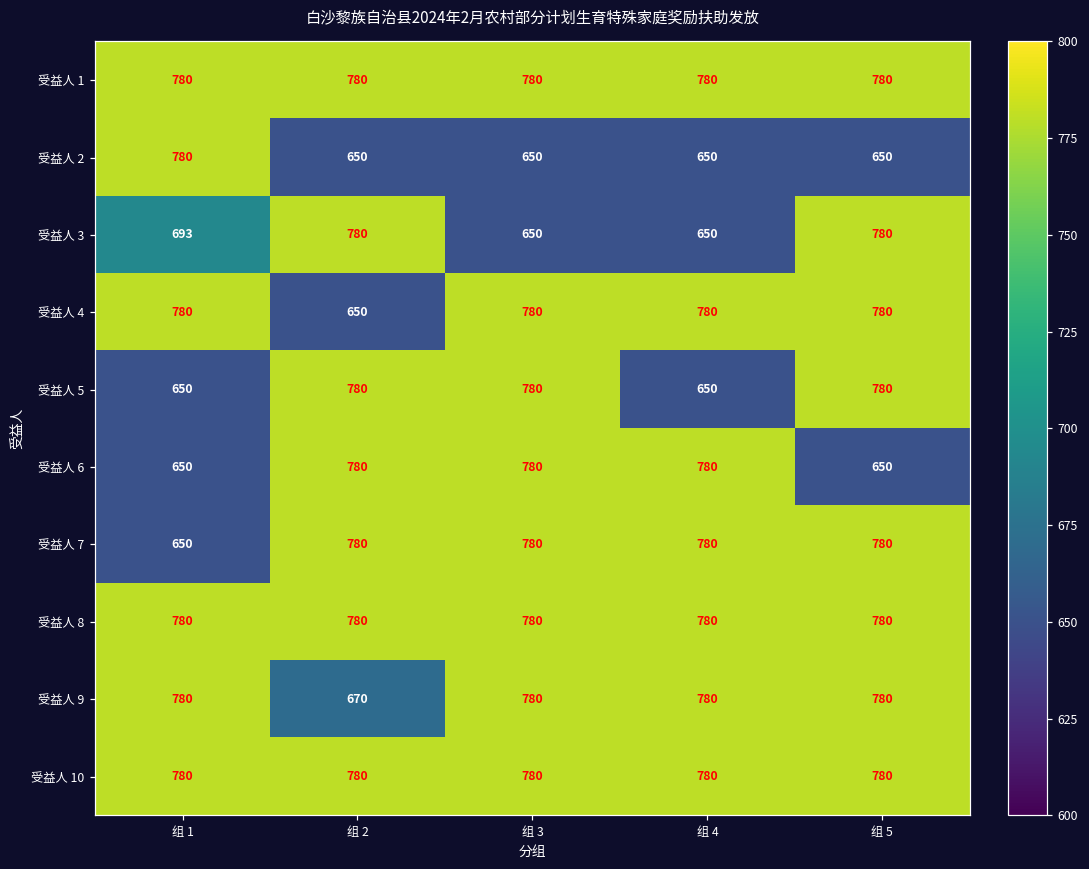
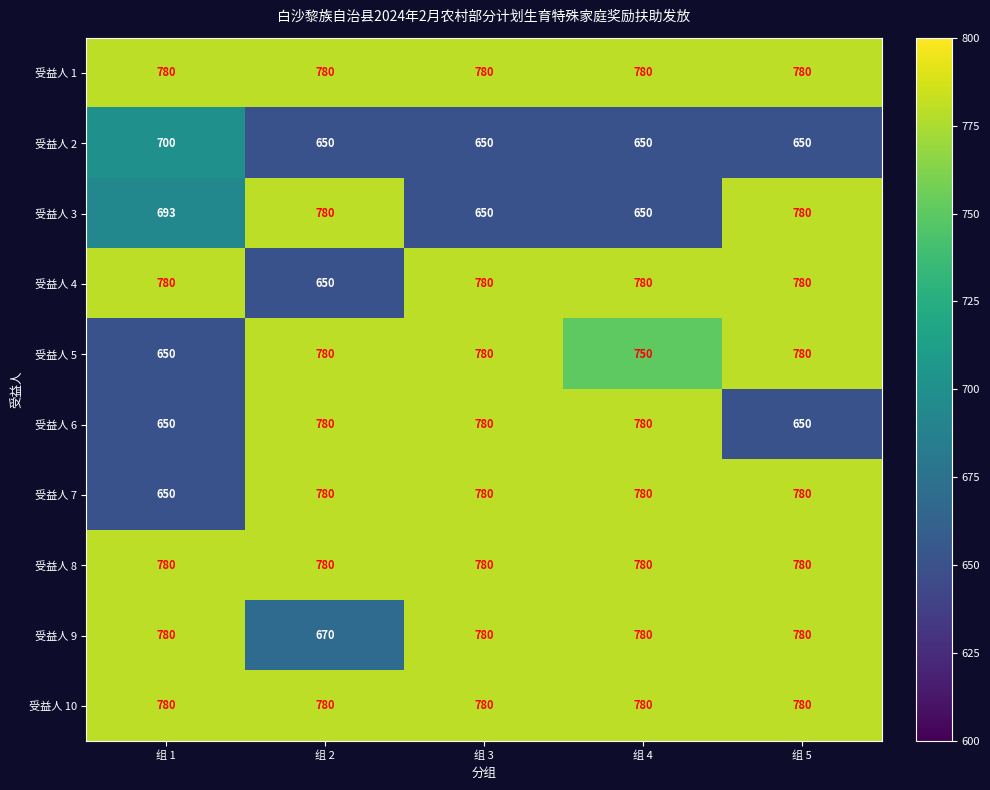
  {
    "受益人 1": {
      "组 1": 780,
      "组 2": 780,
      "组 3": 780,
      "组 4": 780,
      "组 5": 780
    },
    "受益人 2": {
-     "组 1": 780,
+     "组 1": 700,
      "组 2": 650,
      "组 3": 650,
      "组 4": 650,
      "组 5": 650
    },
    "受益人 3": {
      "组 1": 693,
      "组 2": 780,
      "组 3": 650,
      "组 4": 650,
      "组 5": 780
    },
    "受益人 4": {
      "组 1": 780,
      "组 2": 650,
      "组 3": 780,
      "组 4": 780,
      "组 5": 780
    },
    "受益人 5": {
      "组 1": 650,
      "组 2": 780,
      "组 3": 780,
-     "组 4": 650,
+     "组 4": 750,
      "组 5": 780
    },
    "受益人 6": {
      "组 1": 650,
      "组 2": 780,
      "组 3": 780,
      "组 4": 780,
      "组 5": 650
    },
    "受益人 7": {
      "组 1": 650,
      "组 2": 780,
      "组 3": 780,
      "组 4": 780,
      "组 5": 780
    },
    "受益人 8": {
      "组 1": 780,
      "组 2": 780,
      "组 3": 780,
      "组 4": 780,
      "组 5": 780
    },
    "受益人 9": {
      "组 1": 780,
      "组 2": 670,
      "组 3": 780,
      "组 4": 780,
      "组 5": 780
    },
    "受益人 10": {
      "组 1": 780,
      "组 2": 780,
      "组 3": 780,
      "组 4": 780,
      "组 5": 780
    }
  }
